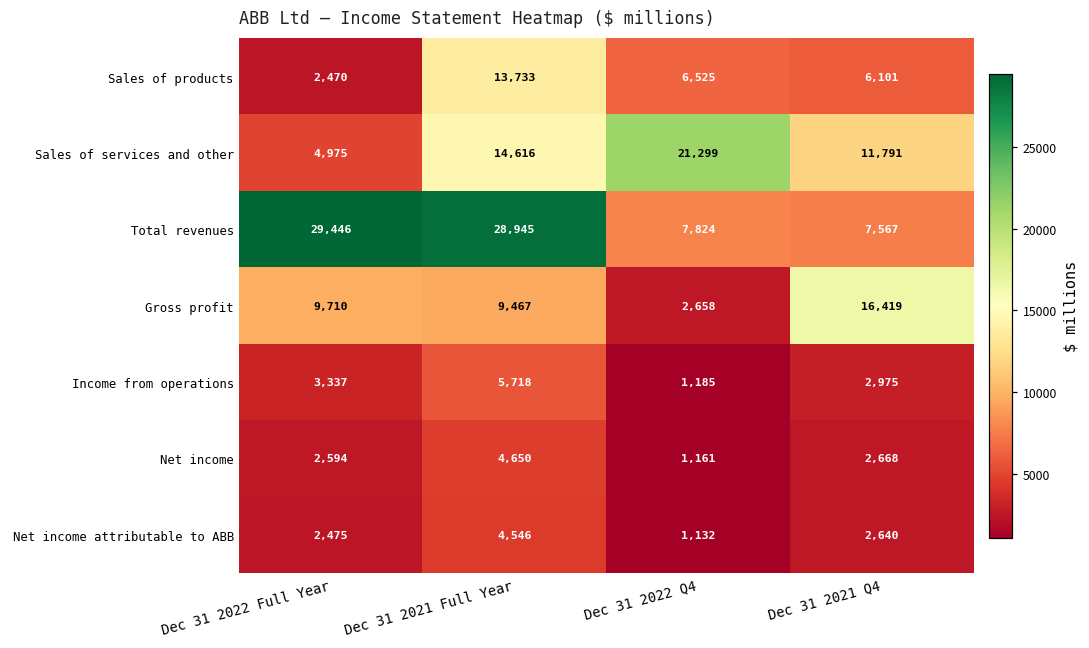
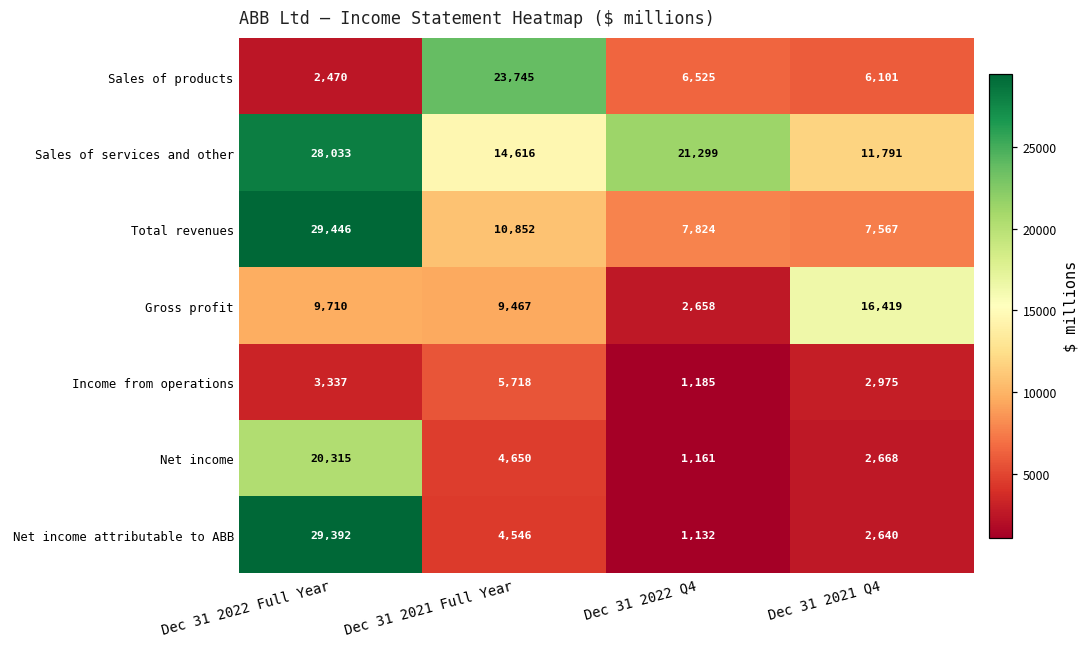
  {
    "Sales of products": {
      "Dec 31 2022 Full Year": "2,470",
-     "Dec 31 2021 Full Year": "13,733",
+     "Dec 31 2021 Full Year": "23,745",
      "Dec 31 2022 Q4": "6,525",
      "Dec 31 2021 Q4": "6,101"
    },
    "Sales of services and other": {
-     "Dec 31 2022 Full Year": "4,975",
+     "Dec 31 2022 Full Year": "28,033",
      "Dec 31 2021 Full Year": "14,616",
      "Dec 31 2022 Q4": "21,299",
      "Dec 31 2021 Q4": "11,791"
    },
    "Total revenues": {
      "Dec 31 2022 Full Year": "29,446",
-     "Dec 31 2021 Full Year": "28,945",
+     "Dec 31 2021 Full Year": "10,852",
      "Dec 31 2022 Q4": "7,824",
      "Dec 31 2021 Q4": "7,567"
    },
    "Gross profit": {
      "Dec 31 2022 Full Year": "9,710",
      "Dec 31 2021 Full Year": "9,467",
      "Dec 31 2022 Q4": "2,658",
      "Dec 31 2021 Q4": "16,419"
    },
    "Income from operations": {
      "Dec 31 2022 Full Year": "3,337",
      "Dec 31 2021 Full Year": "5,718",
      "Dec 31 2022 Q4": "1,185",
      "Dec 31 2021 Q4": "2,975"
    },
    "Net income": {
-     "Dec 31 2022 Full Year": "2,594",
+     "Dec 31 2022 Full Year": "20,315",
      "Dec 31 2021 Full Year": "4,650",
      "Dec 31 2022 Q4": "1,161",
      "Dec 31 2021 Q4": "2,668"
    },
    "Net income attributable to ABB": {
-     "Dec 31 2022 Full Year": "2,475",
+     "Dec 31 2022 Full Year": "29,392",
      "Dec 31 2021 Full Year": "4,546",
      "Dec 31 2022 Q4": "1,132",
      "Dec 31 2021 Q4": "2,640"
    }
  }
